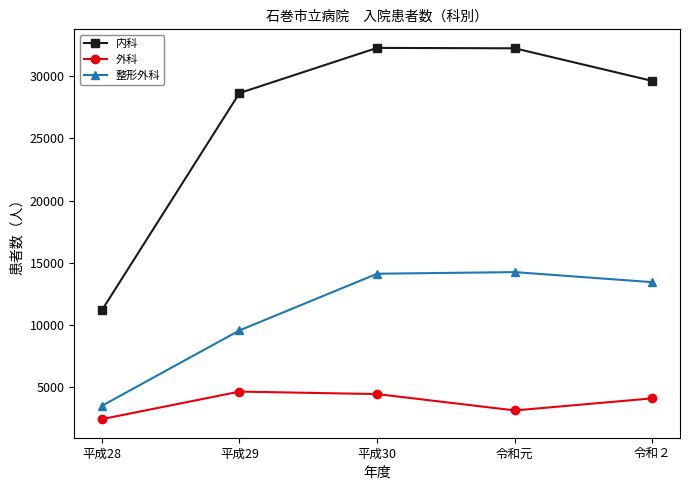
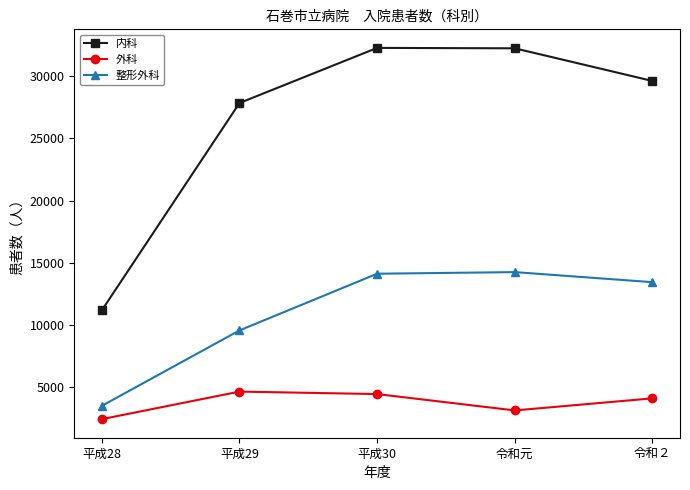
  {
    "内科": {
      "平成28": 11100,
-     "平成29": 28700,
+     "平成29": 27900,
      "平成30": 32300,
      "令和元": 32300,
      "令和２": 29600
    },
    "外科": {
      "平成28": 2400,
      "平成29": 4600,
      "平成30": 4400,
      "令和元": 3100,
      "令和２": 4100
    },
    "整形外科": {
      "平成28": 3500,
      "平成29": 9500,
      "平成30": 14100,
      "令和元": 14200,
      "令和２": 13400
    }
  }
